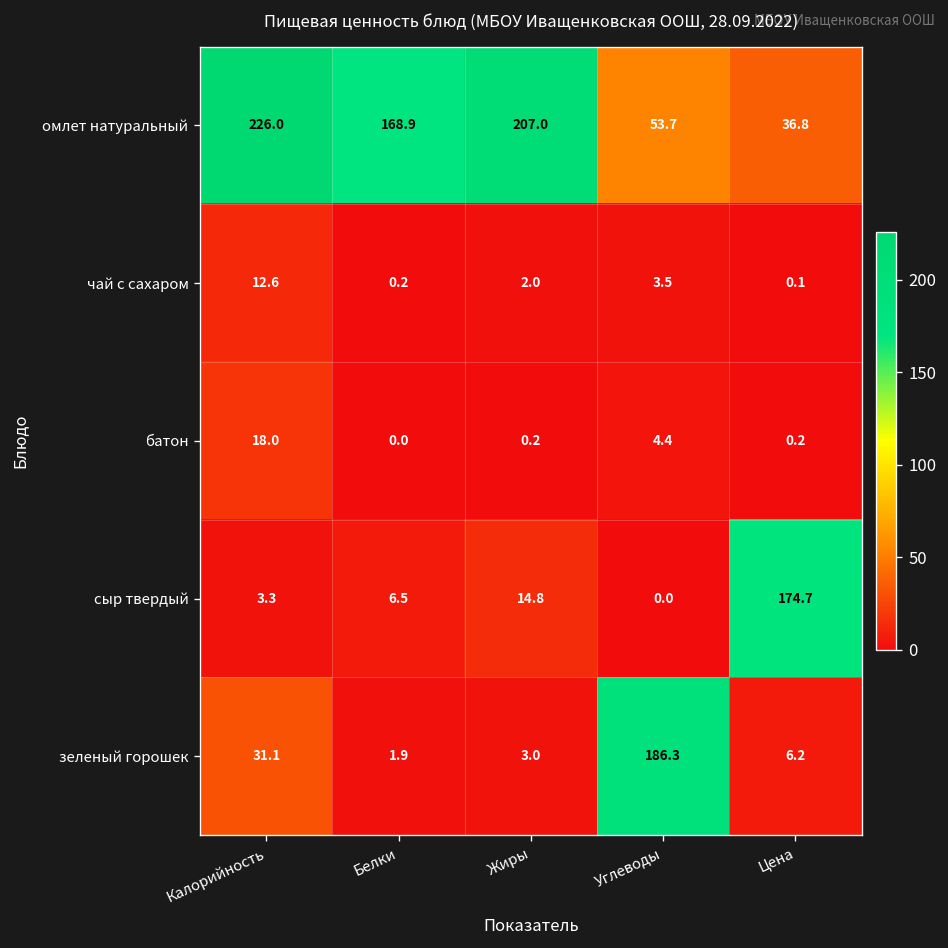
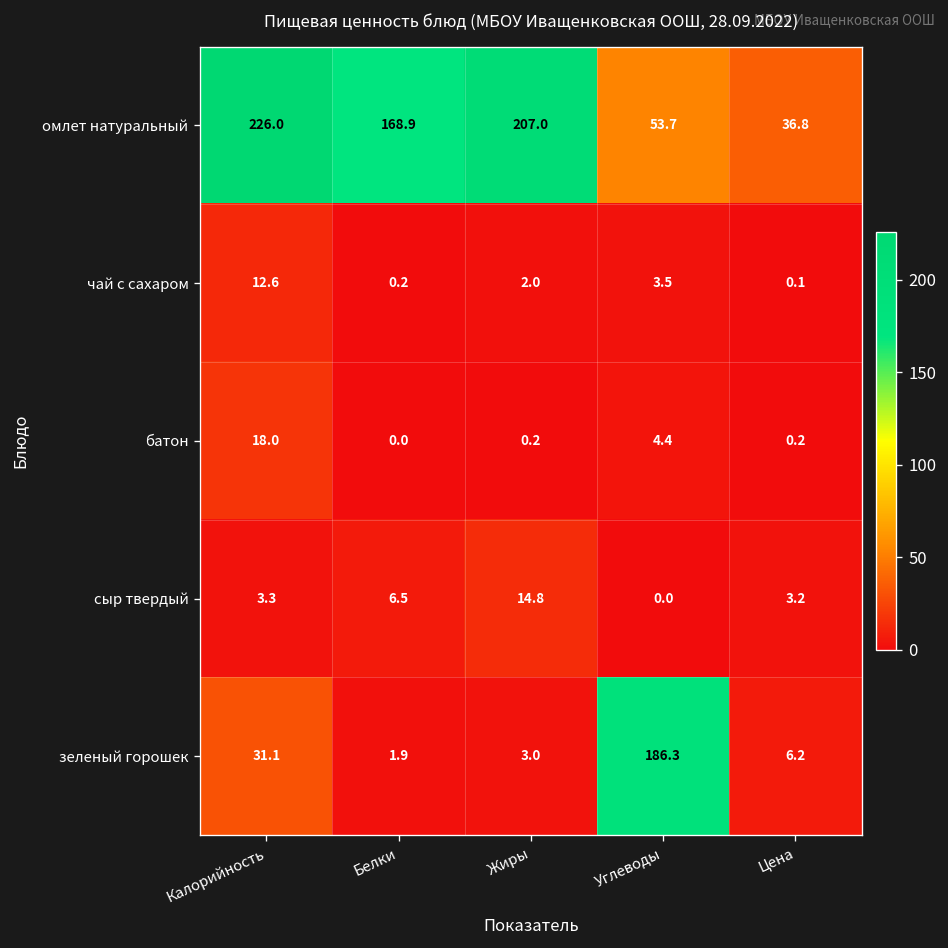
  {
    "омлет натуральный": {
      "Калорийность": 226.0,
      "Белки": 168.9,
      "Жиры": 207.0,
      "Углеводы": 53.7,
      "Цена": 36.8
    },
    "чай с сахаром": {
      "Калорийность": 12.6,
      "Белки": 0.2,
      "Жиры": 2.0,
      "Углеводы": 3.5,
      "Цена": 0.1
    },
    "батон": {
      "Калорийность": 18.0,
      "Белки": 0.0,
      "Жиры": 0.2,
      "Углеводы": 4.4,
      "Цена": 0.2
    },
    "сыр твердый": {
      "Калорийность": 3.3,
      "Белки": 6.5,
      "Жиры": 14.8,
      "Углеводы": 0.0,
-     "Цена": 174.7
+     "Цена": 3.2
    },
    "зеленый горошек": {
      "Калорийность": 31.1,
      "Белки": 1.9,
      "Жиры": 3.0,
      "Углеводы": 186.3,
      "Цена": 6.2
    }
  }
